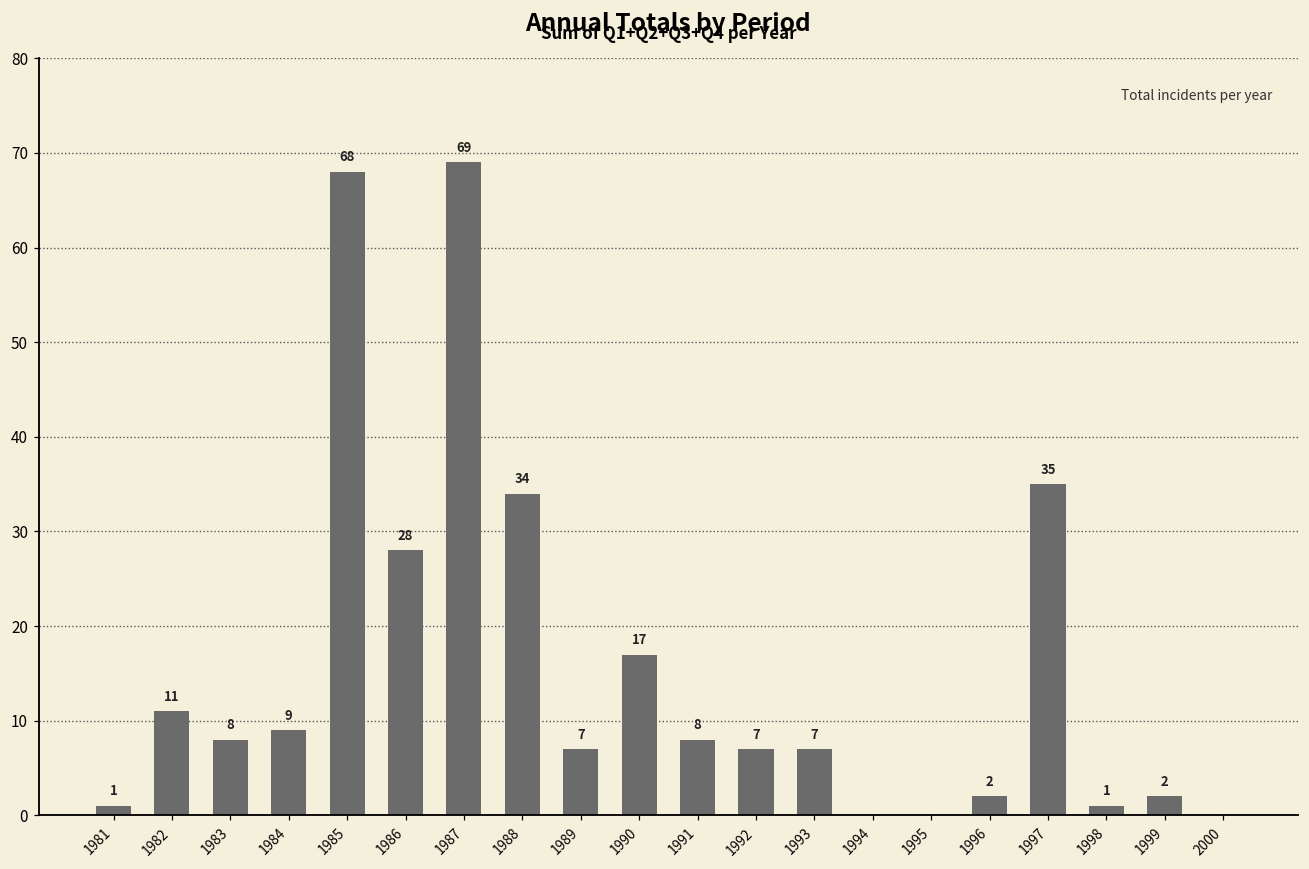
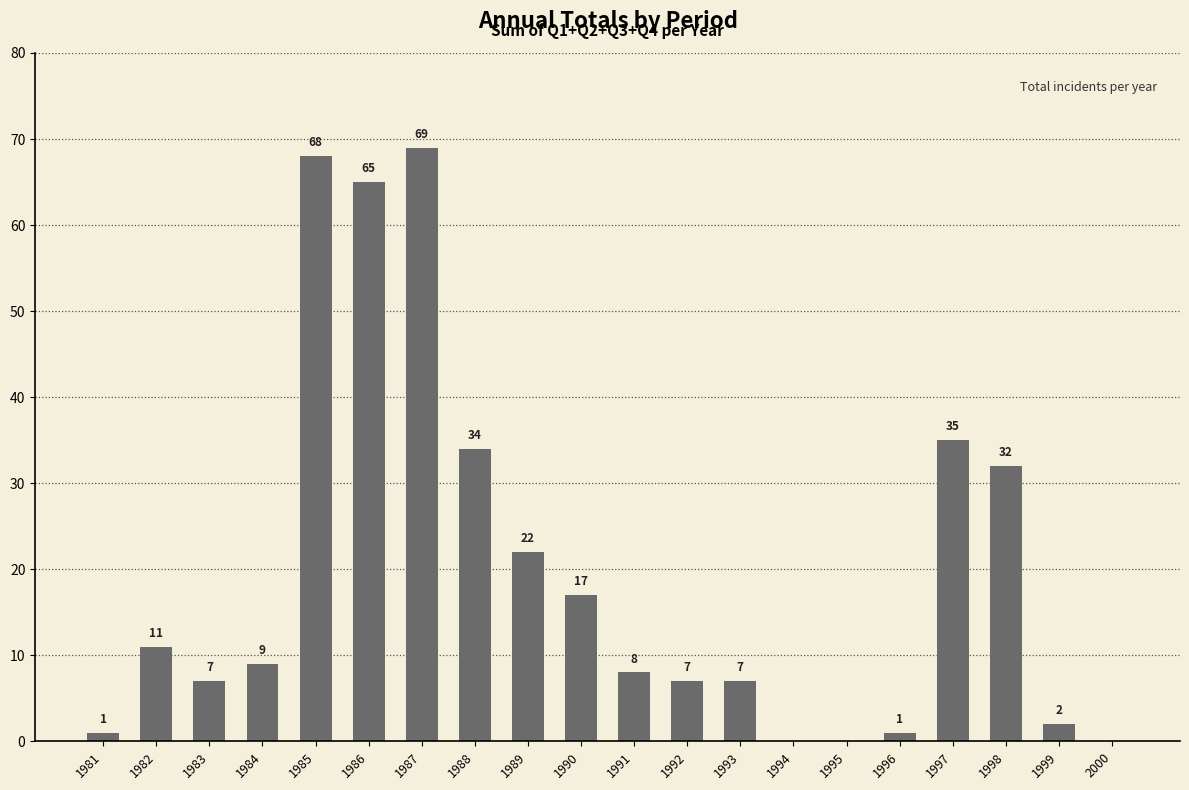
  {
    "1981": 1,
    "1982": 11,
-   "1983": 8,
+   "1983": 7,
    "1984": 9,
    "1985": 68,
-   "1986": 28,
+   "1986": 65,
    "1987": 69,
    "1988": 34,
-   "1989": 7,
+   "1989": 22,
    "1990": 17,
    "1991": 8,
    "1992": 7,
    "1993": 7,
-   "1996": 2,
+   "1996": 1,
    "1997": 35,
-   "1998": 1,
+   "1998": 32,
    "1999": 2
  }
